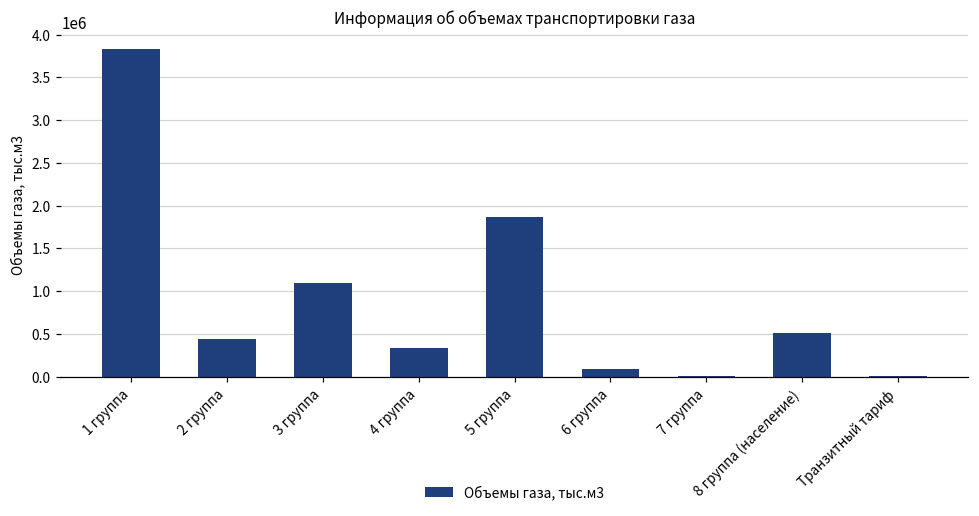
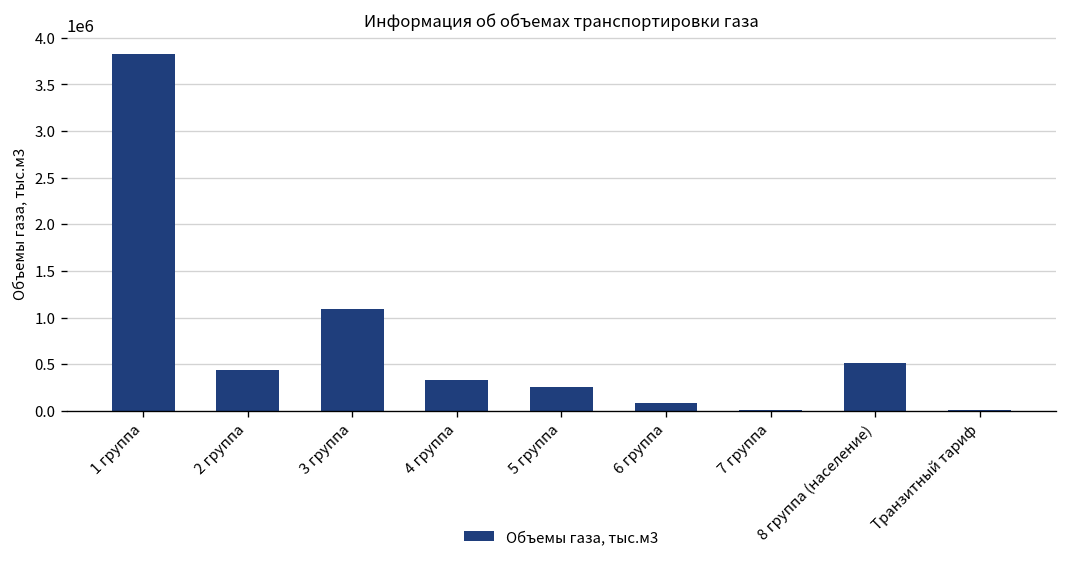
  {
    "1 группа": 3800000,
    "2 группа": 400000,
    "3 группа": 1100000,
    "4 группа": 300000,
-   "5 группа": 1900000,
+   "5 группа": 300000,
    "6 группа": 100000,
    "8 группа (население)": 500000
  }
